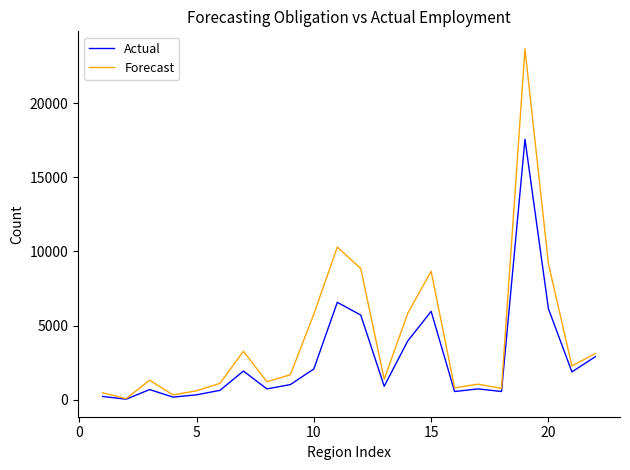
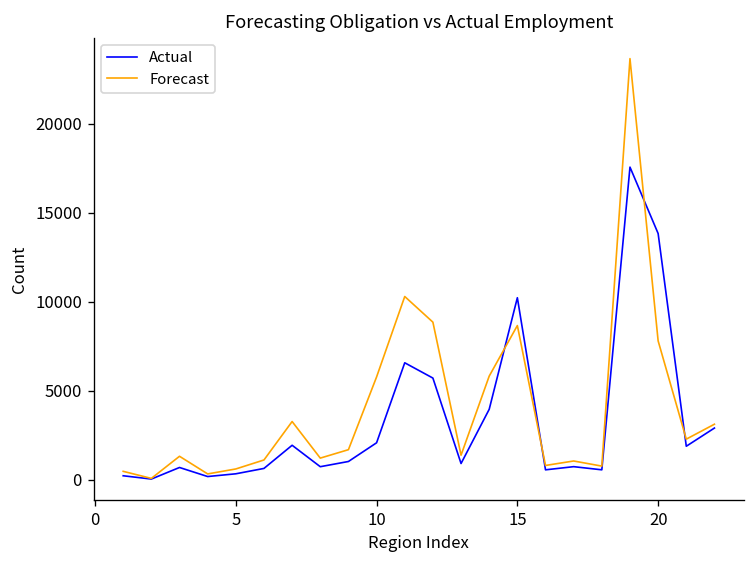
  {
    "Actual": {
      "5": 300,
      "10": 2100,
-     "15": 6000,
-     "20": 6100
+     "15": 10200,
+     "20": 13800
    },
    "Forecast": {
      "5": 600,
      "10": 5800,
      "15": 8700,
-     "20": 9200
+     "20": 7800
    }
  }
